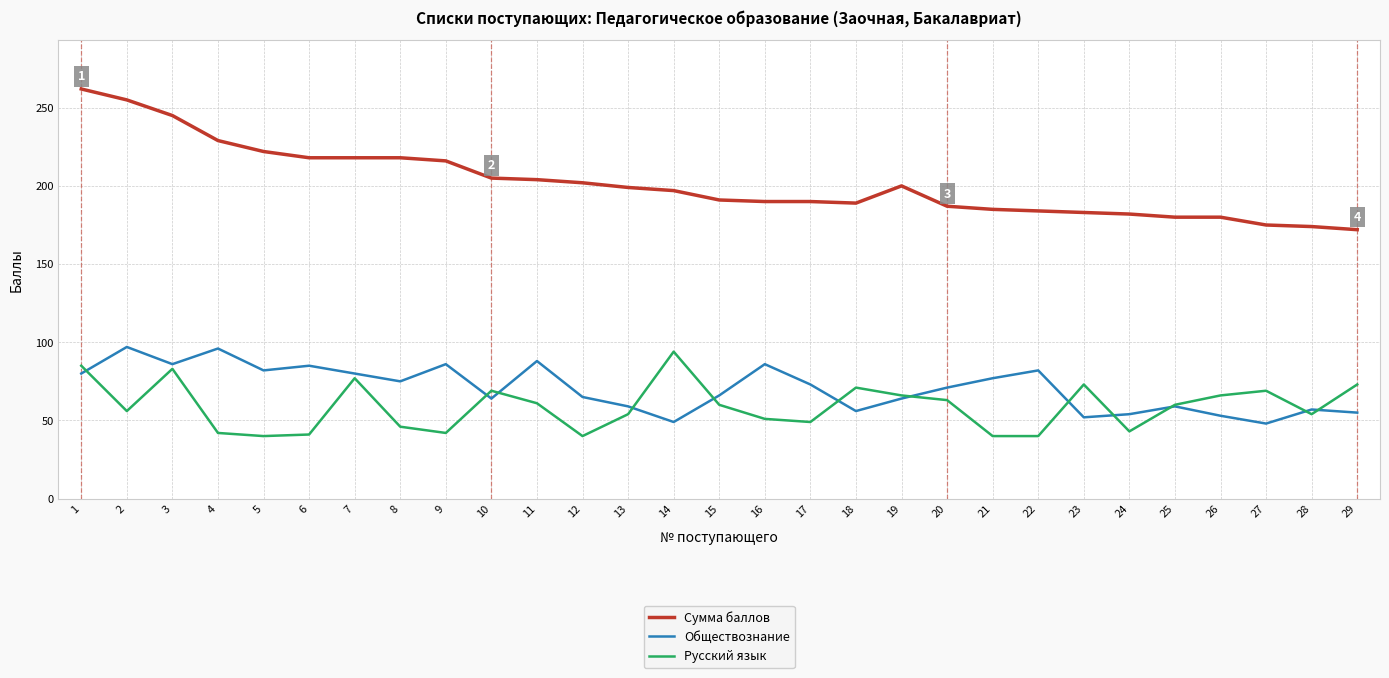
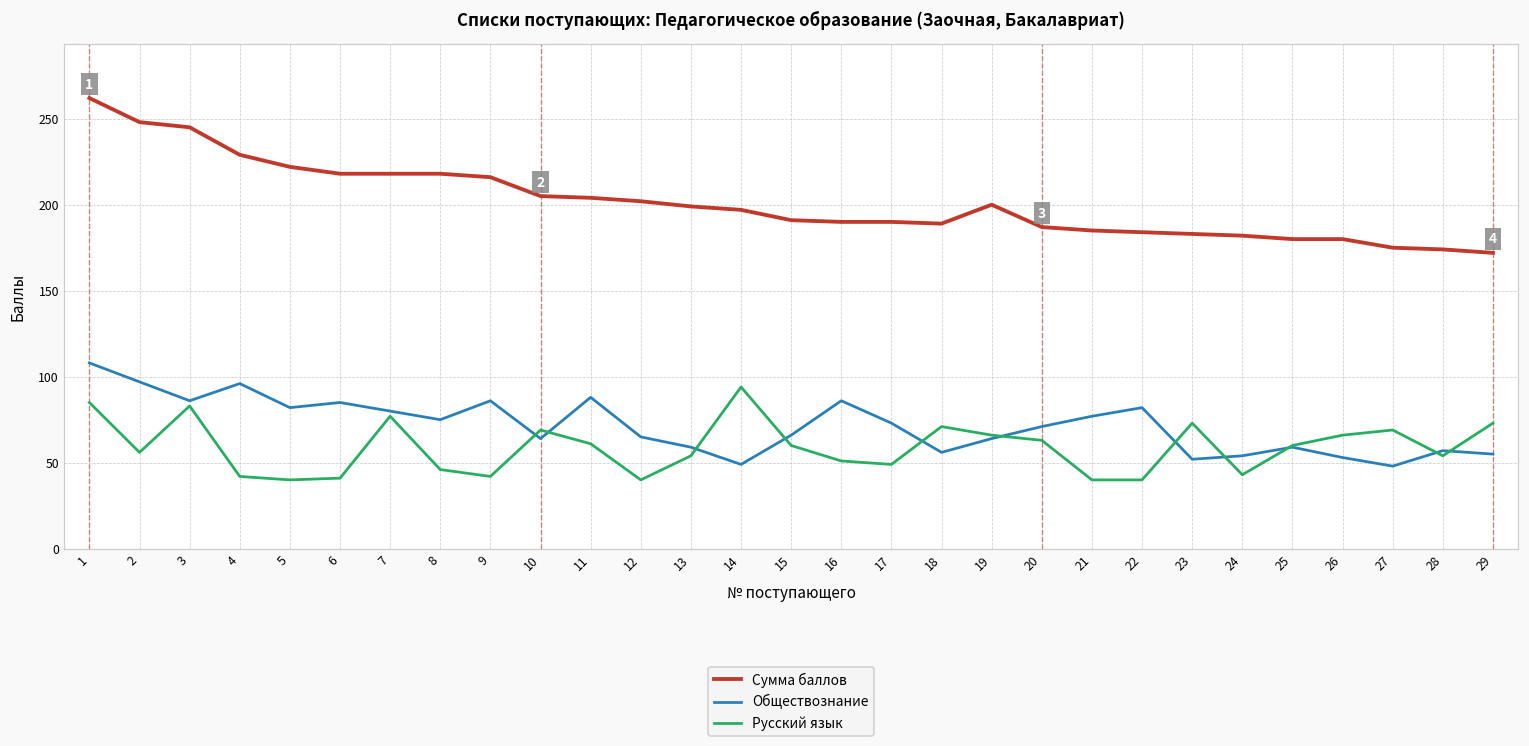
  {
    "Сумма баллов": {
-     "2": 255,
+     "2": 248,
      "3": 245,
      "4": 229,
      "5": 222,
      "6": 218,
      "7": 218,
      "8": 218,
      "9": 216,
      "11": 204,
      "12": 202,
      "13": 199,
      "14": 197,
      "15": 191,
      "16": 190,
      "17": 190,
      "18": 189,
      "19": 200,
      "21": 185,
      "22": 184,
      "23": 183,
      "24": 182,
      "25": 180,
      "26": 180,
      "27": 175,
      "28": 174
    },
    "Обществознание": {
-     "1": 80,
+     "1": 108,
      "2": 97,
      "3": 86,
      "4": 96,
      "5": 82,
      "6": 85,
      "7": 80,
      "8": 75,
      "9": 86,
      "10": 64,
      "11": 88,
      "12": 65,
      "13": 59,
      "14": 49,
      "15": 66,
      "16": 86,
      "17": 73,
      "18": 56,
      "19": 64,
      "20": 71,
      "21": 77,
      "22": 82,
      "23": 52,
      "24": 54,
      "26": 53,
      "27": 48,
      "28": 57,
      "29": 55
    },
    "Русский язык": {
      "1": 85,
      "2": 56,
      "3": 83,
      "4": 42,
      "5": 40,
      "6": 41,
      "7": 77,
      "8": 46,
      "9": 42,
      "10": 69,
      "11": 61,
      "12": 40,
      "13": 54,
      "14": 94,
      "15": 60,
      "16": 51,
      "17": 49,
      "18": 71,
      "19": 66,
      "20": 63,
      "21": 40,
      "22": 40,
      "23": 73,
      "24": 43,
      "26": 66,
      "27": 69,
      "28": 54,
      "29": 73
    }
  }
